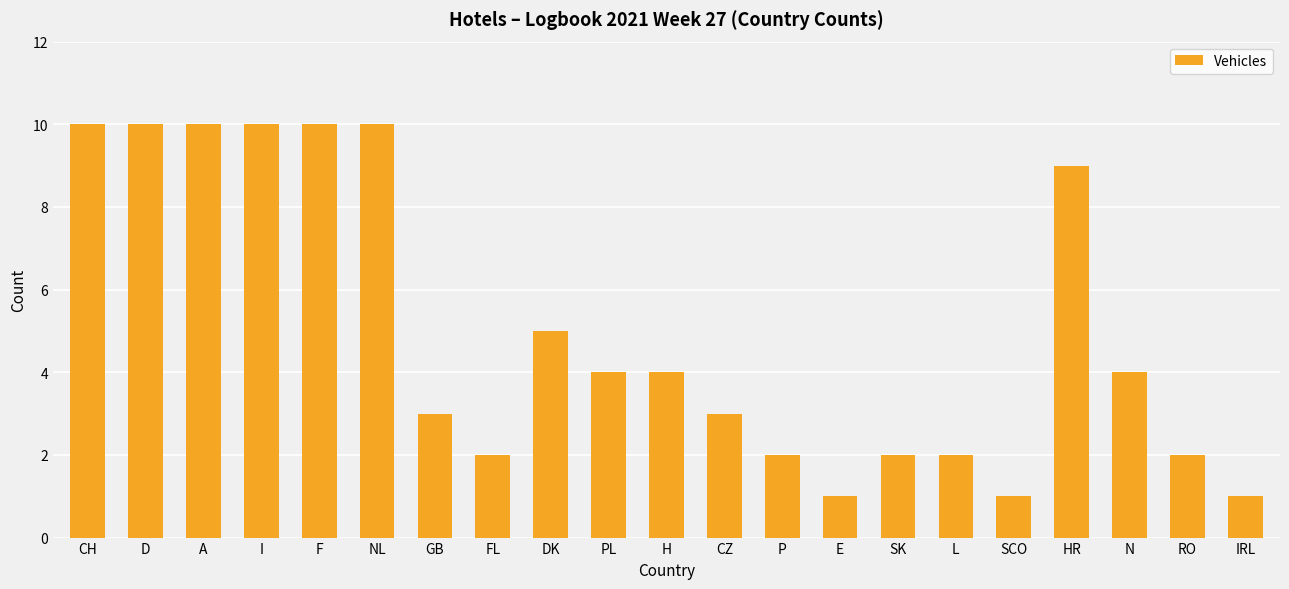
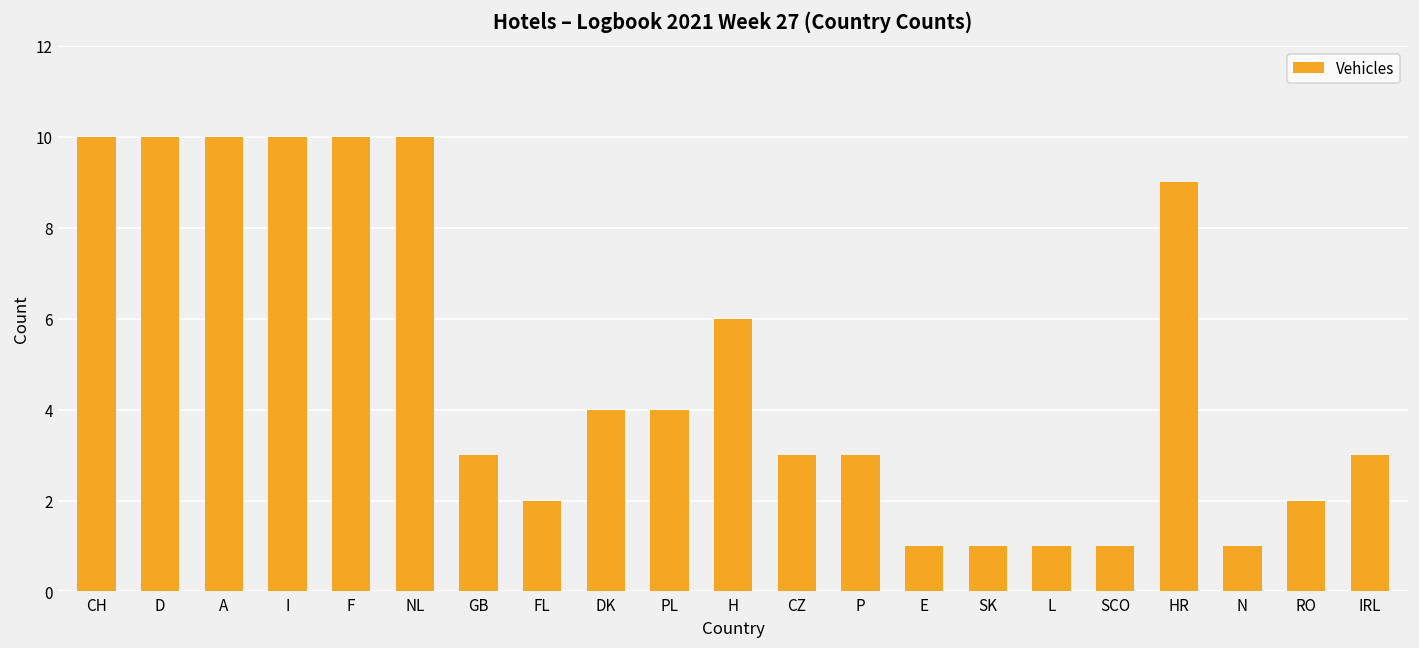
  {
    "CH": 10,
    "D": 10,
    "A": 10,
    "I": 10,
    "F": 10,
    "NL": 10,
    "GB": 3,
    "FL": 2,
-   "DK": 5,
+   "DK": 4,
    "PL": 4,
-   "H": 4,
+   "H": 6,
    "CZ": 3,
-   "P": 2,
+   "P": 3,
    "E": 1,
-   "SK": 2,
-   "L": 2,
+   "SK": 1,
+   "L": 1,
    "SCO": 1,
    "HR": 9,
-   "N": 4,
+   "N": 1,
    "RO": 2,
-   "IRL": 1
+   "IRL": 3
  }
